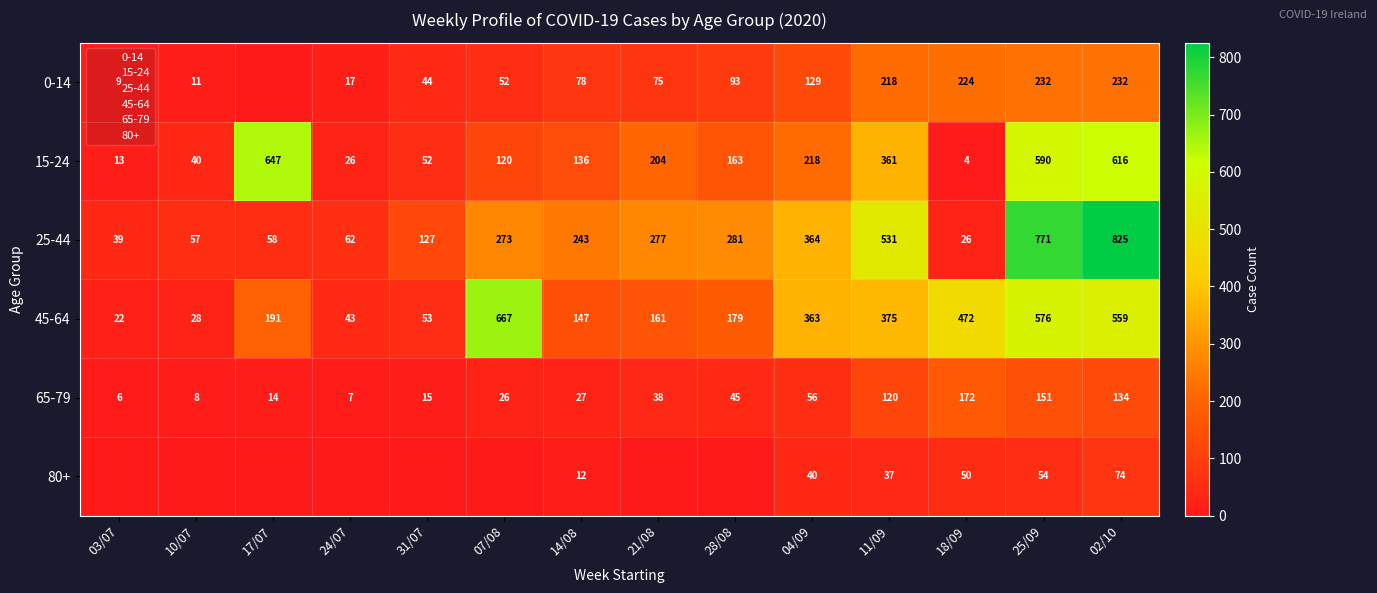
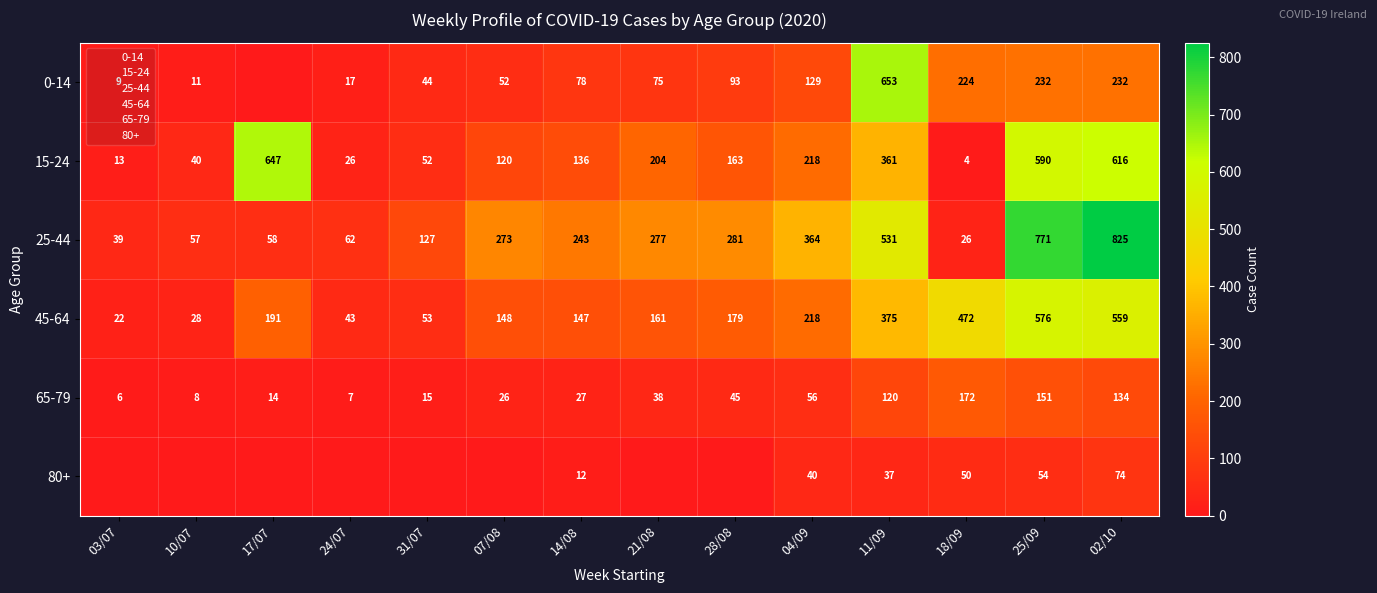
  {
    "0-14": {
      "10/07": 11,
      "24/07": 17,
      "31/07": 44,
      "07/08": 52,
      "14/08": 78,
      "21/08": 75,
      "28/08": 93,
      "04/09": 129,
-     "11/09": 218,
+     "11/09": 653,
      "18/09": 224,
      "25/09": 232,
      "02/10": 232
    },
    "15-24": {
      "03/07": 13,
      "10/07": 40,
      "17/07": 647,
      "24/07": 26,
      "31/07": 52,
      "07/08": 120,
      "14/08": 136,
      "21/08": 204,
      "28/08": 163,
      "04/09": 218,
      "11/09": 361,
      "18/09": 4,
      "25/09": 590,
      "02/10": 616
    },
    "25-44": {
      "03/07": 39,
      "10/07": 57,
      "17/07": 58,
      "24/07": 62,
      "31/07": 127,
      "07/08": 273,
      "14/08": 243,
      "21/08": 277,
      "28/08": 281,
      "04/09": 364,
      "11/09": 531,
      "18/09": 26,
      "25/09": 771,
      "02/10": 825
    },
    "45-64": {
      "03/07": 22,
      "10/07": 28,
      "17/07": 191,
      "24/07": 43,
      "31/07": 53,
-     "07/08": 667,
+     "07/08": 148,
      "14/08": 147,
      "21/08": 161,
      "28/08": 179,
-     "04/09": 363,
+     "04/09": 218,
      "11/09": 375,
      "18/09": 472,
      "25/09": 576,
      "02/10": 559
    },
    "65-79": {
      "03/07": 6,
      "10/07": 8,
      "17/07": 14,
      "24/07": 7,
      "31/07": 15,
      "07/08": 26,
      "14/08": 27,
      "21/08": 38,
      "28/08": 45,
      "04/09": 56,
      "11/09": 120,
      "18/09": 172,
      "25/09": 151,
      "02/10": 134
    },
    "80+": {
      "14/08": 12,
      "04/09": 40,
      "11/09": 37,
      "18/09": 50,
      "25/09": 54,
      "02/10": 74
    }
  }
